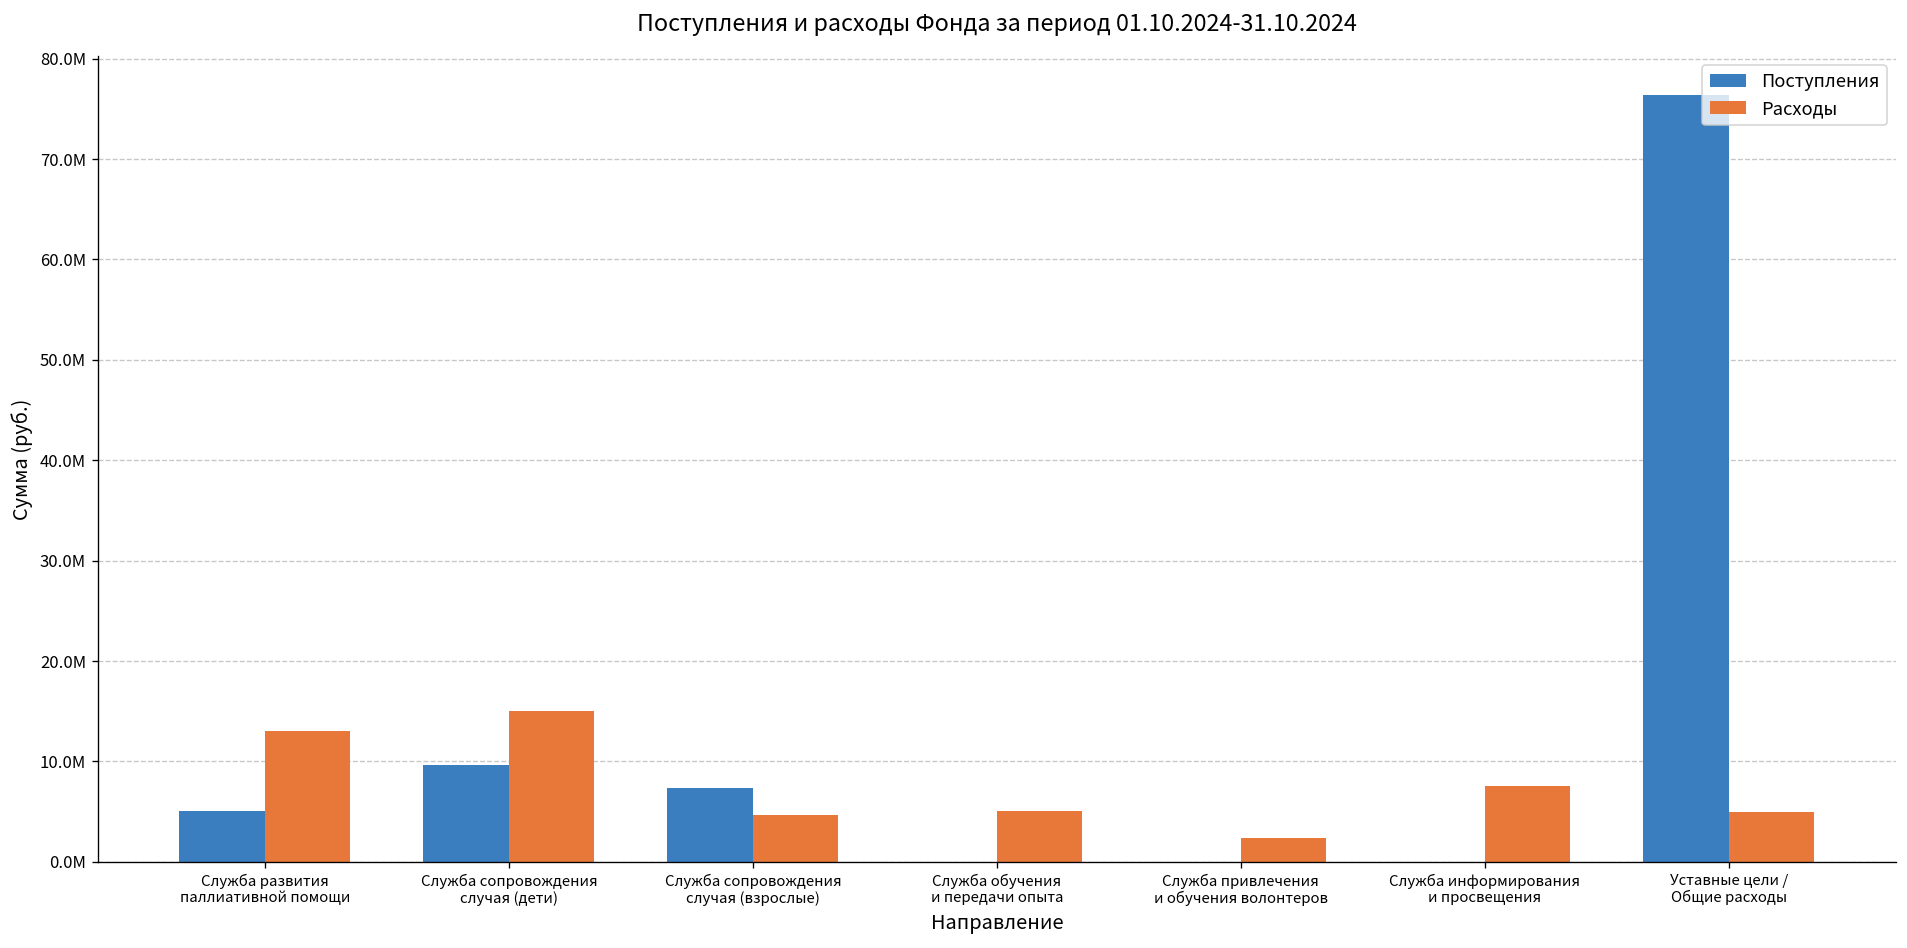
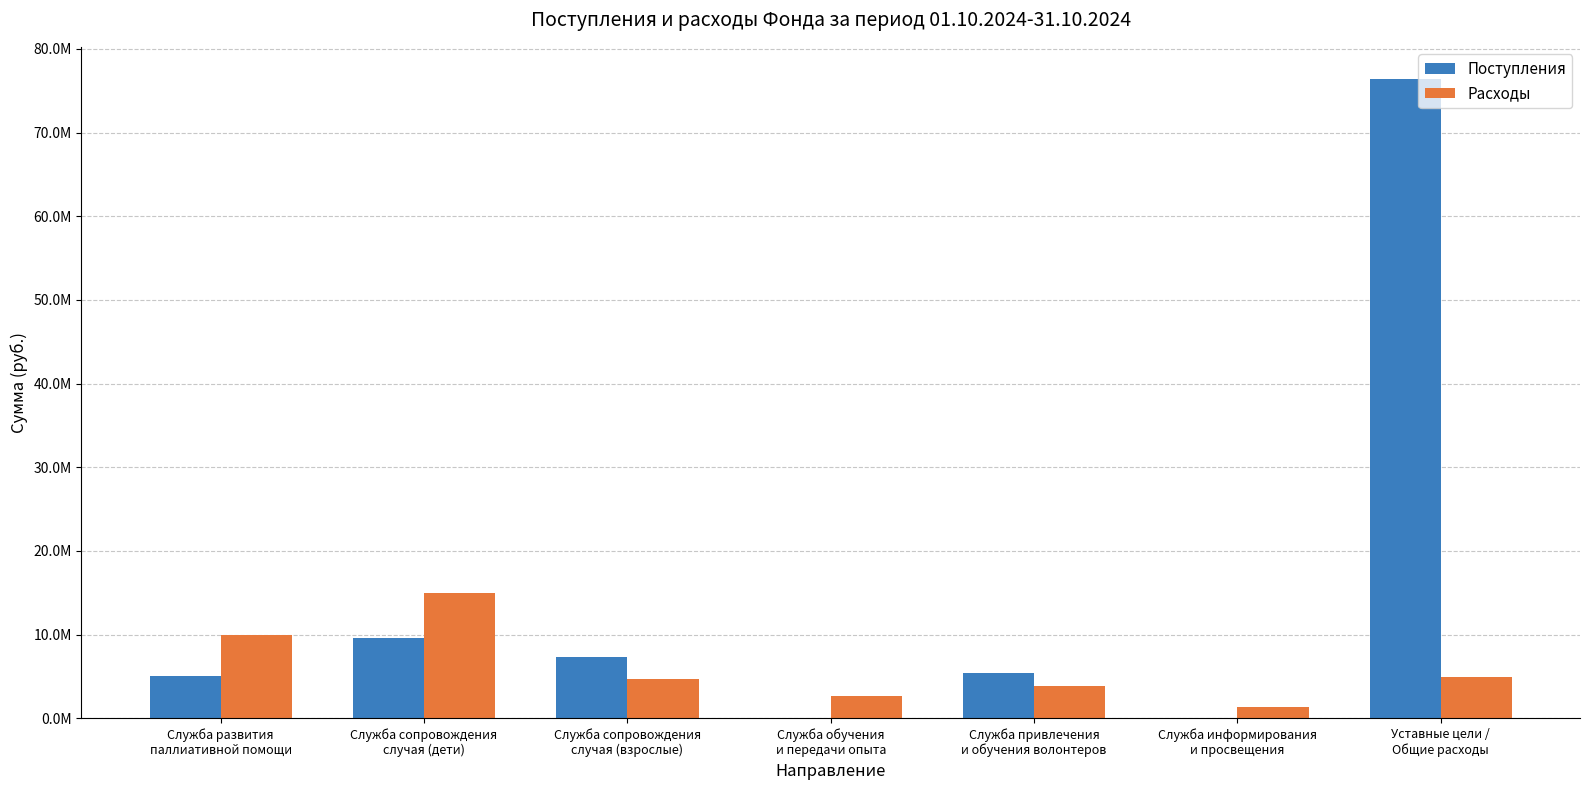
  {
    "Поступления": {
      "Служба развития паллиативной помощи": 5000000,
      "Служба сопровождения случая (дети)": 10000000,
      "Служба сопровождения случая (взрослые)": 7000000,
-     "Служба привлечения и обучения волонтеров": 0,
+     "Служба привлечения и обучения волонтеров": 5000000,
      "Уставные цели / Общие расходы": 76000000
    },
    "Расходы": {
-     "Служба развития паллиативной помощи": 13000000,
+     "Служба развития паллиативной помощи": 10000000,
      "Служба сопровождения случая (дети)": 15000000,
      "Служба сопровождения случая (взрослые)": 5000000,
-     "Служба обучения и передачи опыта": 5000000,
-     "Служба привлечения и обучения волонтеров": 2000000,
-     "Служба информирования и просвещения": 8000000,
+     "Служба обучения и передачи опыта": 3000000,
+     "Служба привлечения и обучения волонтеров": 4000000,
+     "Служба информирования и просвещения": 1000000,
      "Уставные цели / Общие расходы": 5000000
    }
  }
